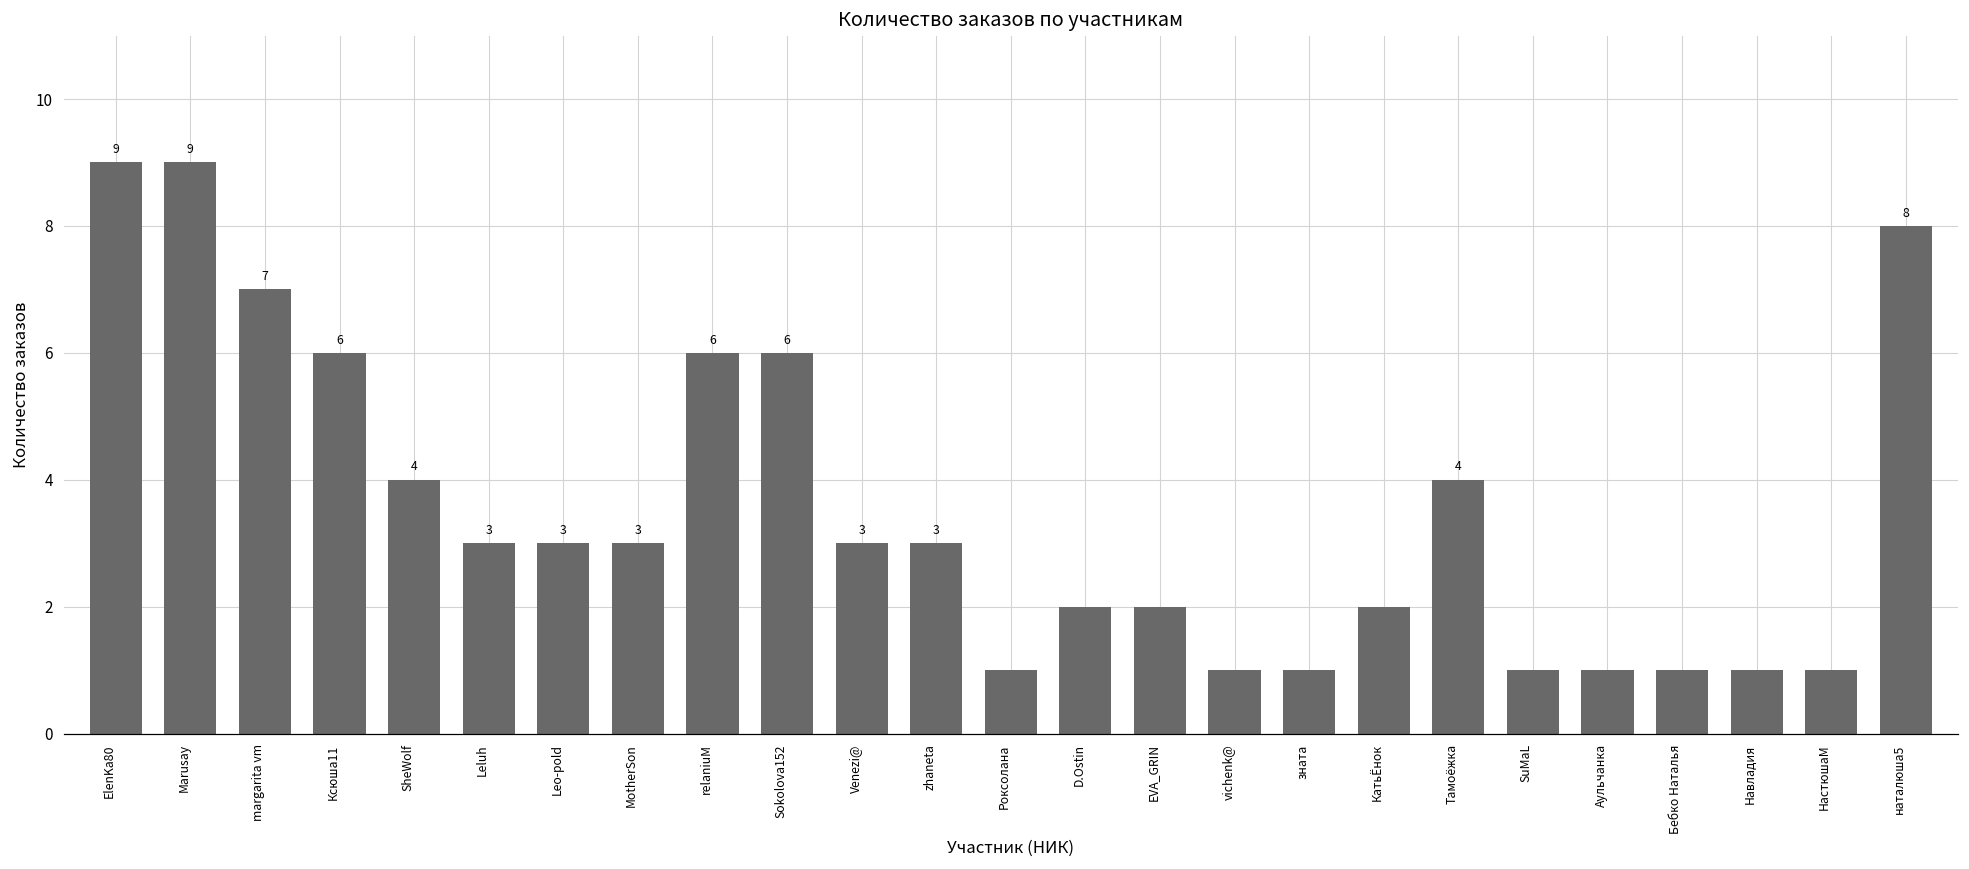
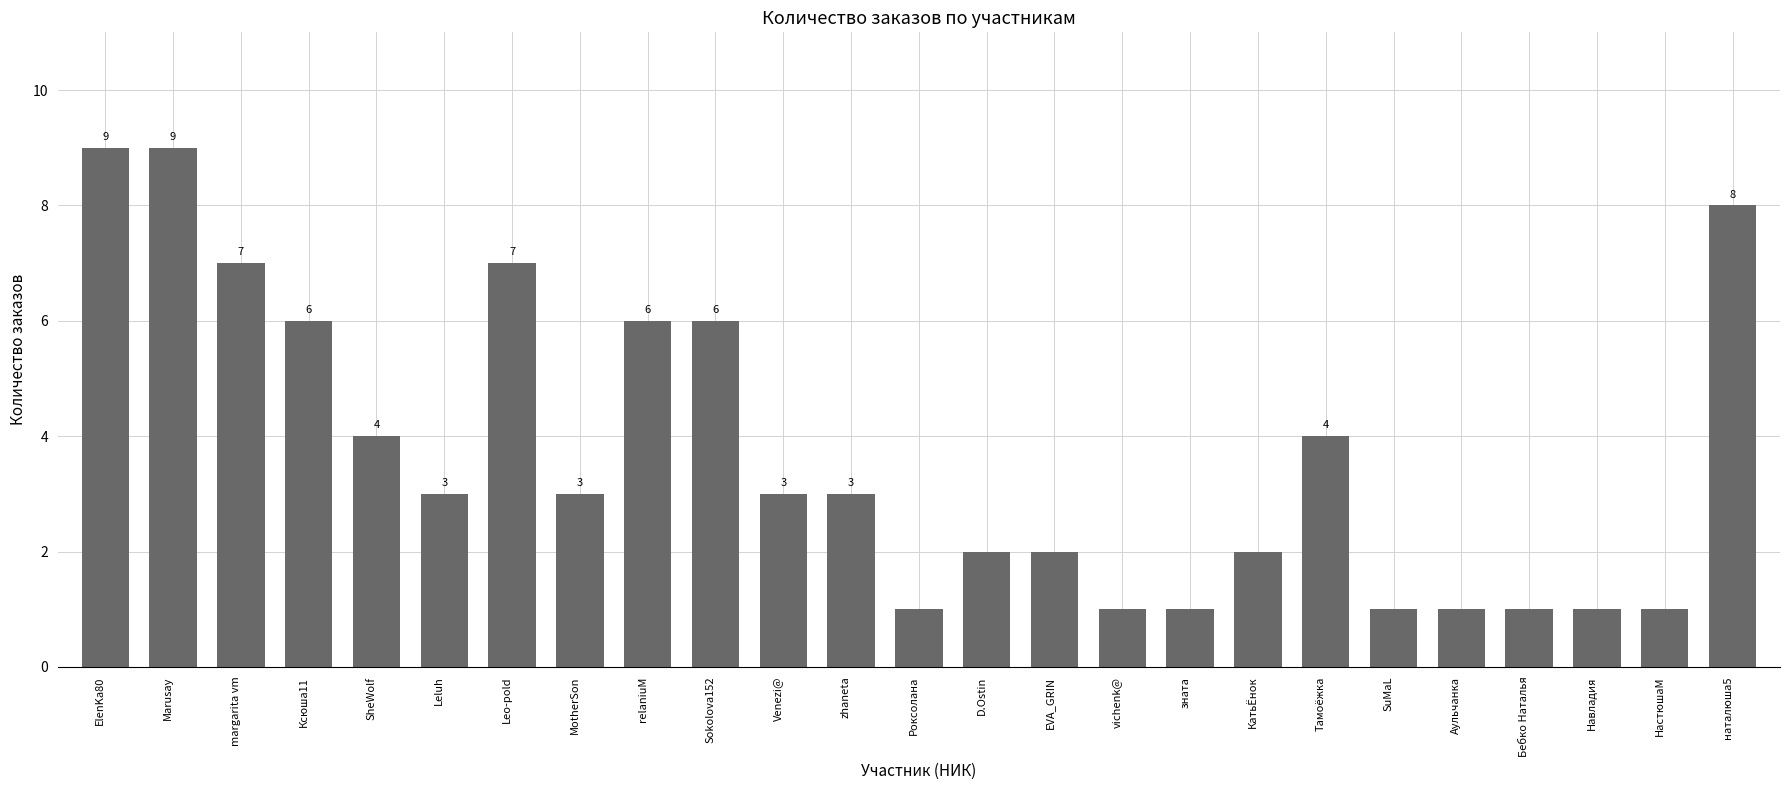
  {
    "ElenKa80": 9,
    "Marusay": 9,
    "margarita vm": 7,
    "Ксюша11": 6,
    "SheWolf": 4,
    "Leluh": 3,
-   "Leo-pold": 3,
+   "Leo-pold": 7,
    "MotherSon": 3,
    "relaniuM": 6,
    "Sokolova152": 6,
    "Venezi@": 3,
    "zhaneta": 3,
    "Тамоёжка": 4,
    "наталюша5": 8
  }
